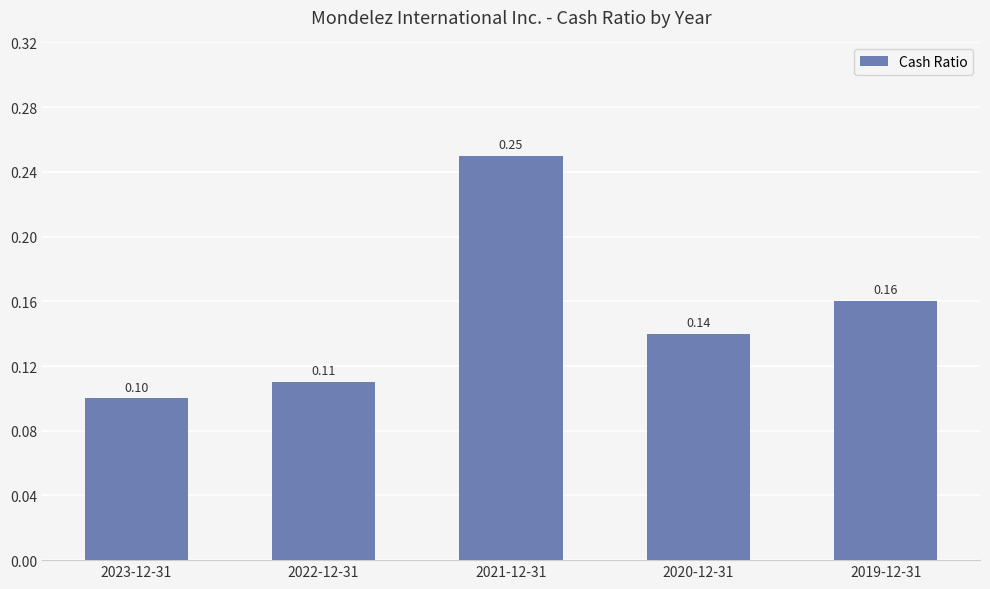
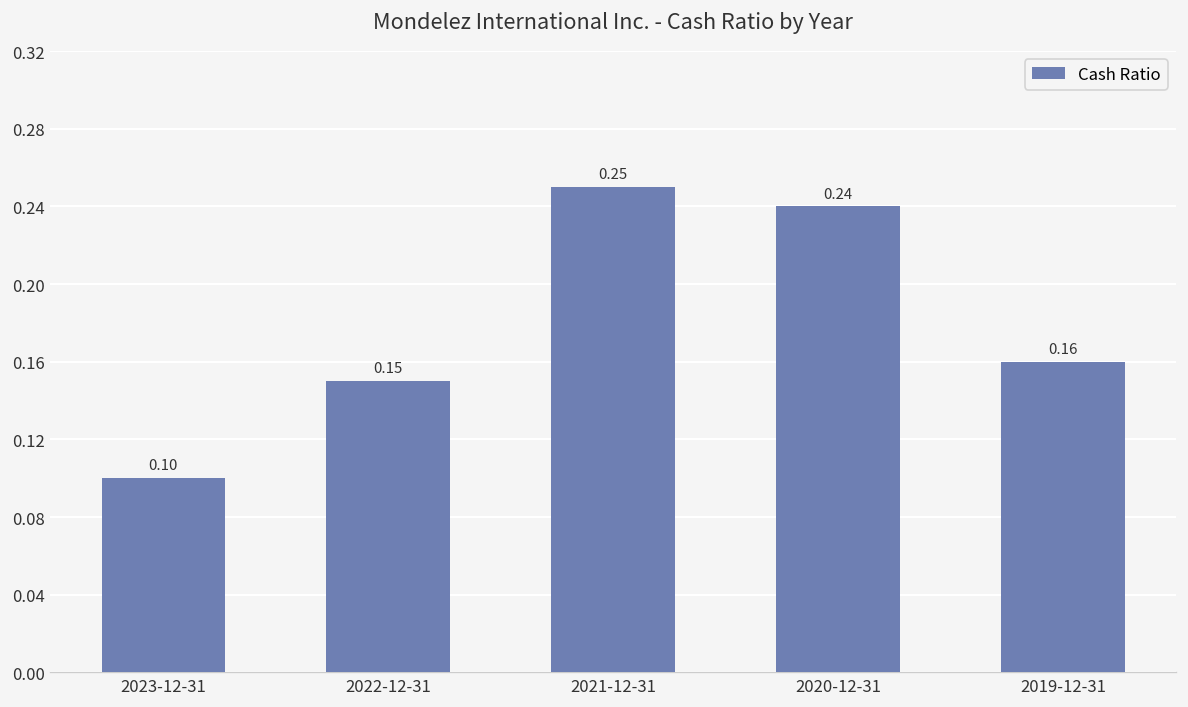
  {
    "2023-12-31": 0.10,
-   "2022-12-31": 0.11,
+   "2022-12-31": 0.15,
    "2021-12-31": 0.25,
-   "2020-12-31": 0.14,
+   "2020-12-31": 0.24,
    "2019-12-31": 0.16
  }
